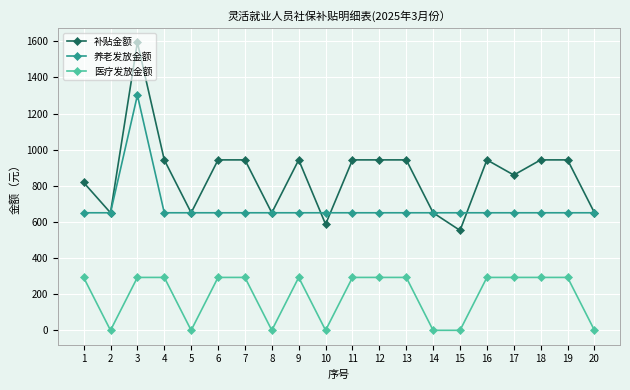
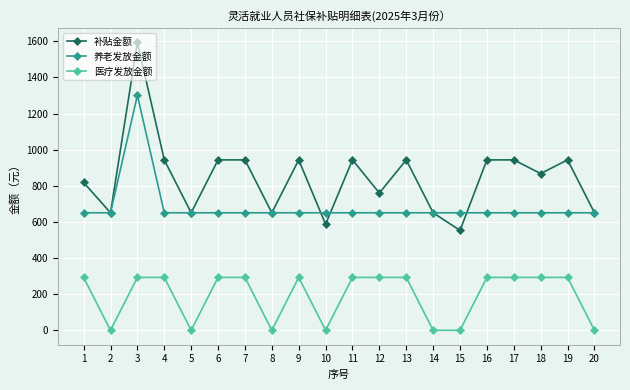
  {
    "补贴金额": {
      "1": 820,
      "4": 940,
      "6": 940,
      "7": 940,
      "9": 940,
      "10": 590,
      "11": 940,
-     "12": 940,
+     "12": 760,
      "13": 940,
      "15": 550,
      "16": 940,
-     "17": 860,
-     "18": 940,
+     "17": 940,
+     "18": 870,
      "19": 940
    }
  }
